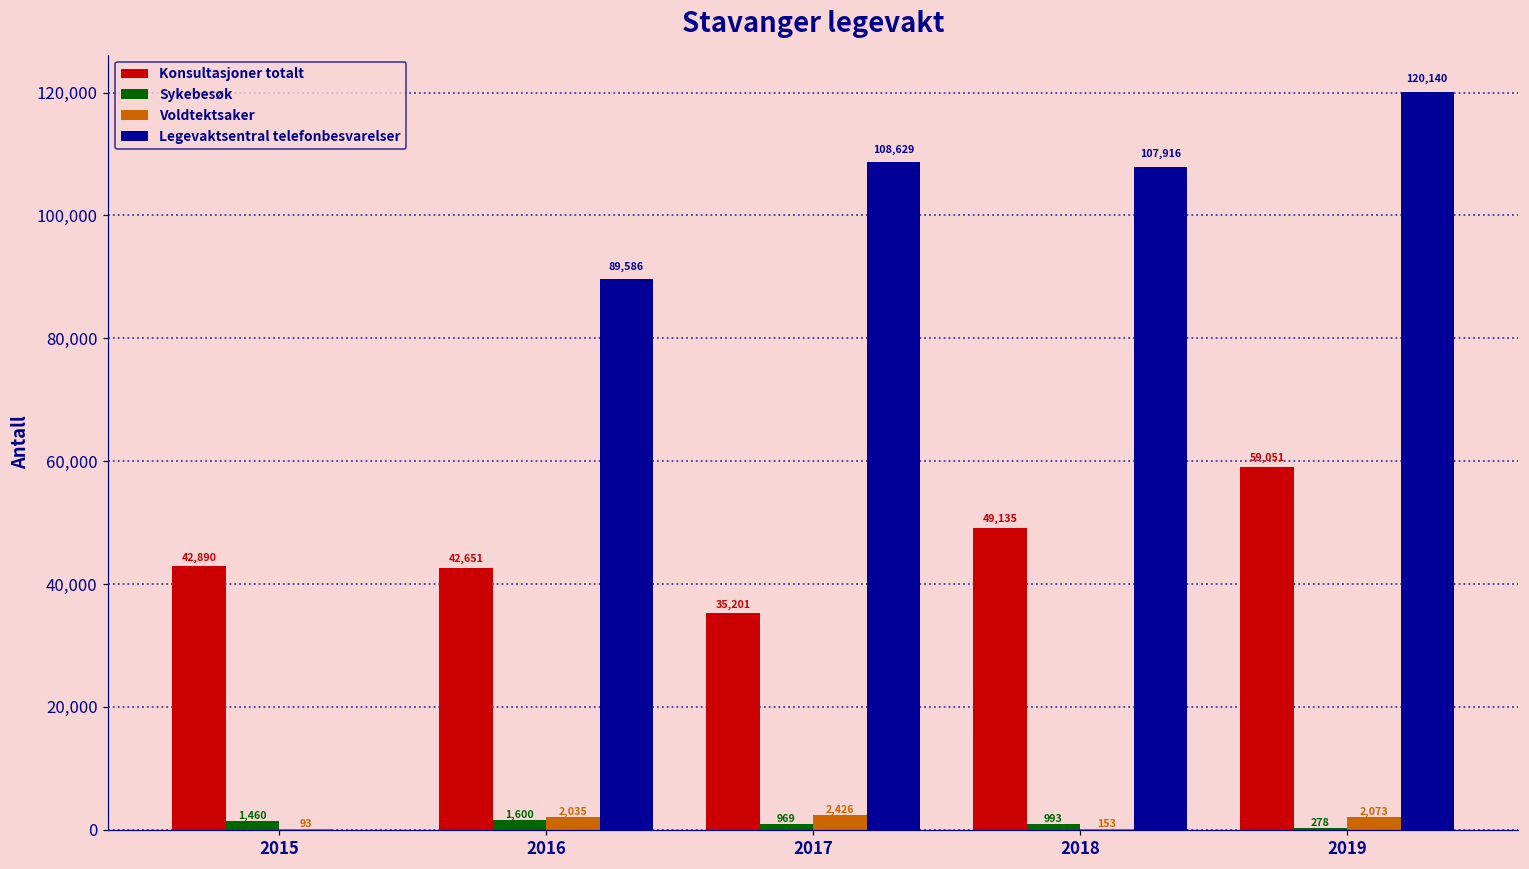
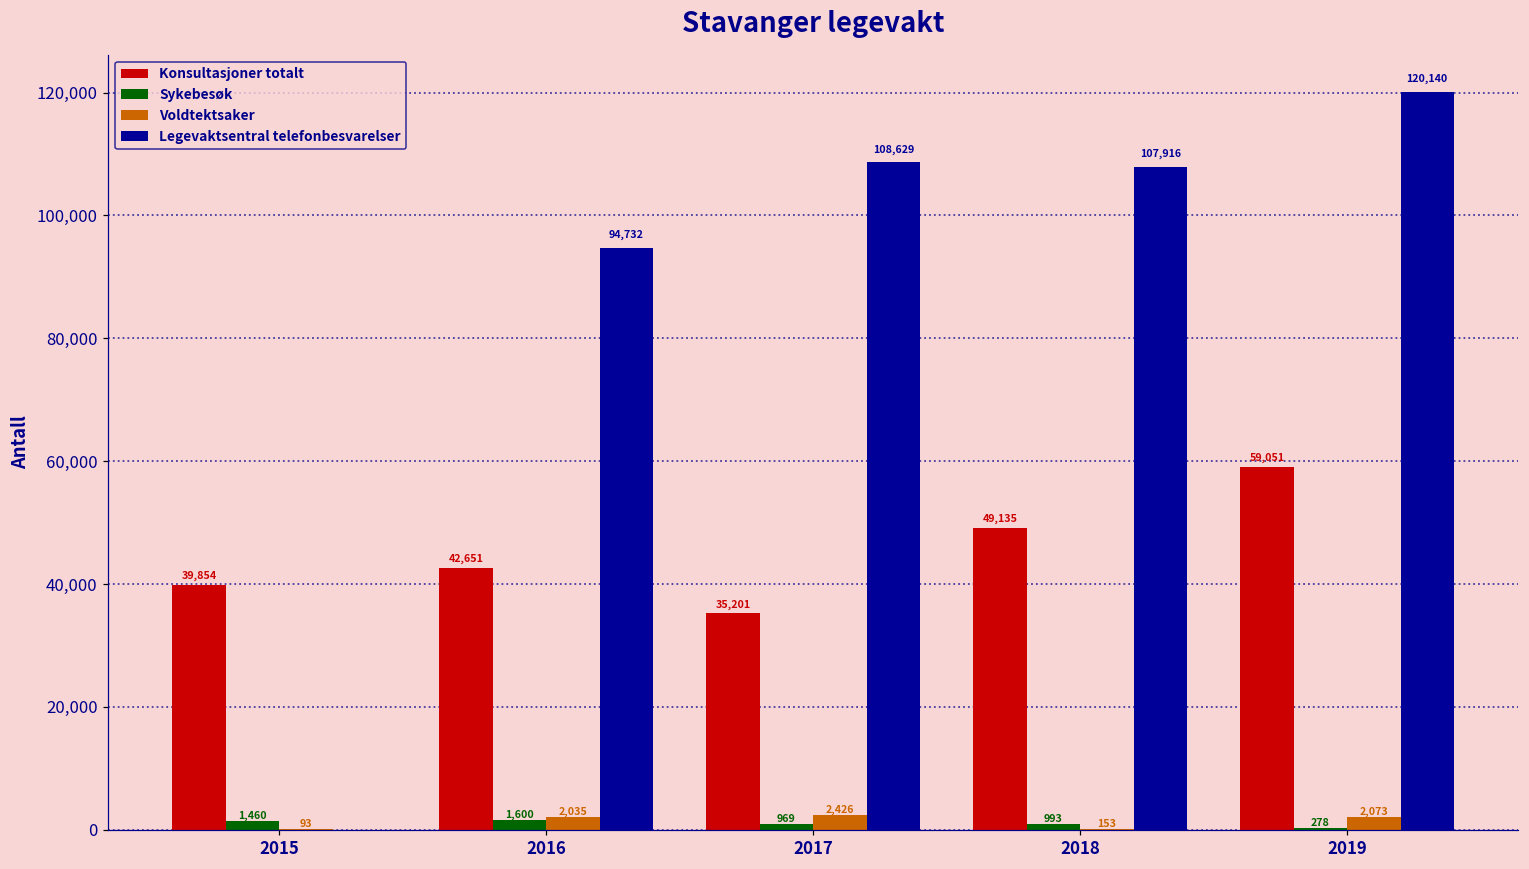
  {
    "Konsultasjoner totalt": {
-     "2015": "42,890",
+     "2015": "39,854",
      "2016": "42,651",
      "2017": "35,201",
      "2018": "49,135",
      "2019": "59,051"
    },
    "Sykebesøk": {
      "2015": "1,460",
      "2016": "1,600",
      "2017": "969",
      "2018": "993",
      "2019": "278"
    },
    "Voldtektsaker": {
      "2015": "93",
      "2016": "2,035",
      "2017": "2,426",
      "2018": "153",
      "2019": "2,073"
    },
    "Legevaktsentral telefonbesvarelser": {
-     "2016": "89,586",
+     "2016": "94,732",
      "2017": "108,629",
      "2018": "107,916",
      "2019": "120,140"
    }
  }
